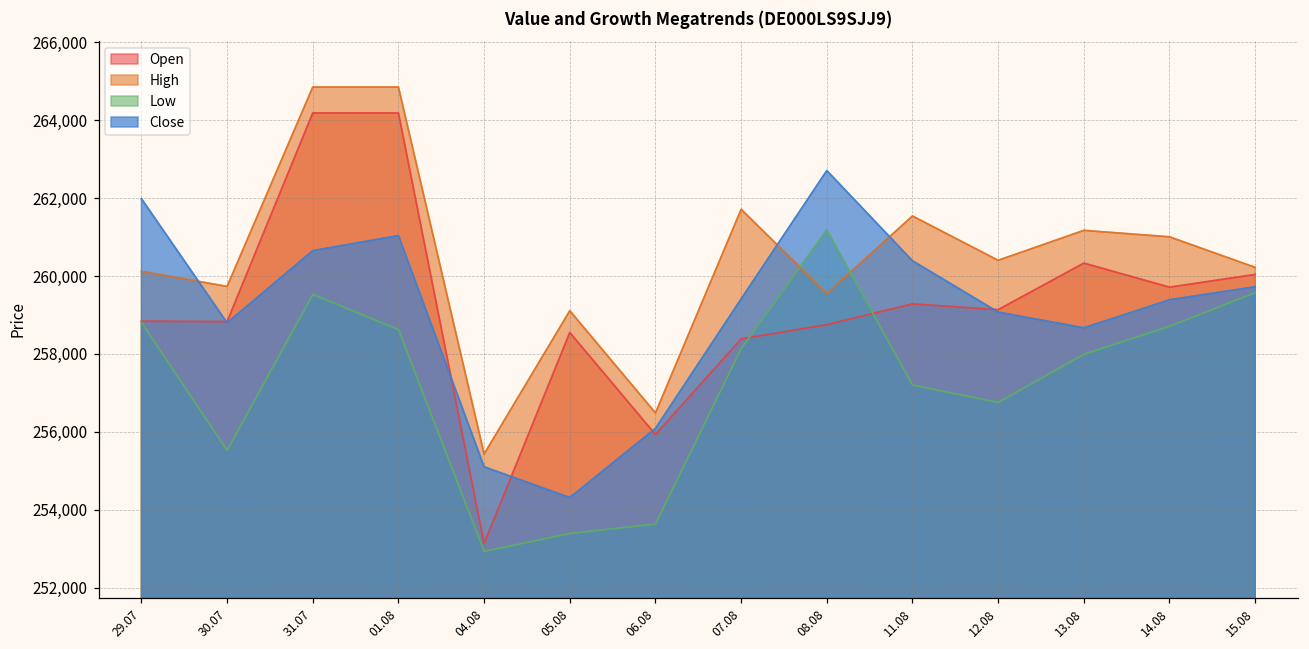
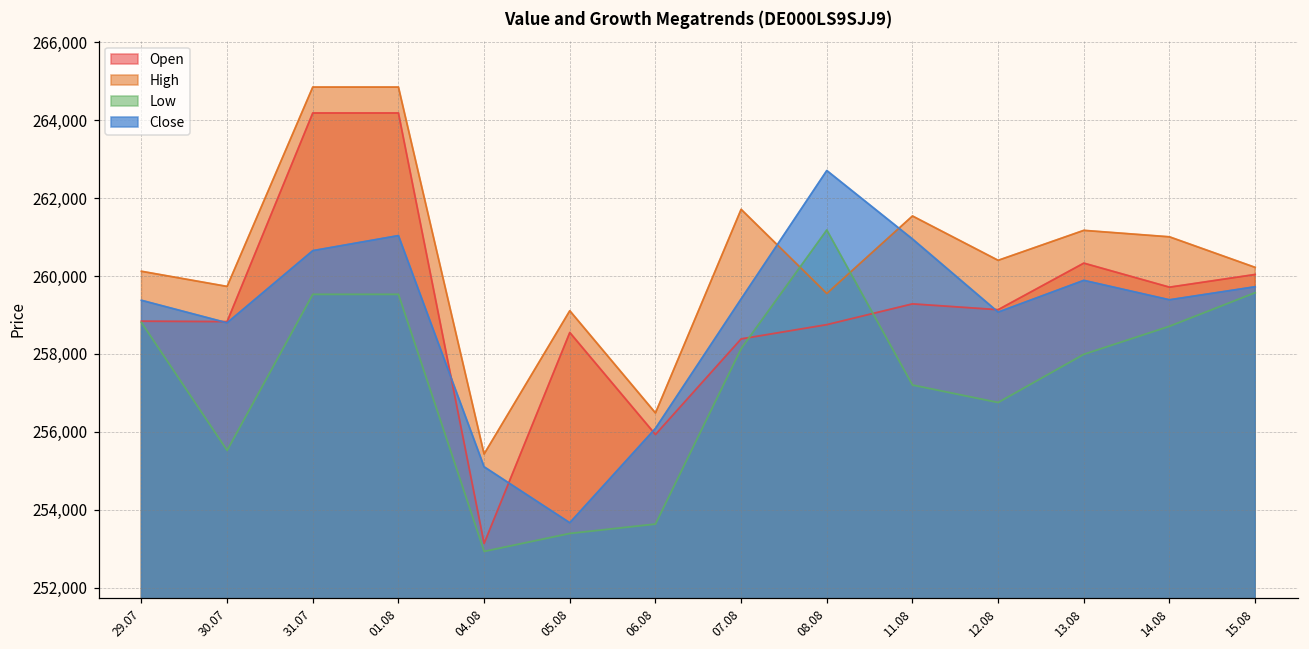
  {
    "Low": {
      "30.07": "255,500",
      "31.07": "259,500",
-     "01.08": "258,600",
+     "01.08": "259,500",
      "04.08": "252,900",
      "05.08": "253,400",
      "06.08": "253,600",
      "07.08": "258,100",
      "08.08": "261,200",
      "11.08": "257,200",
      "12.08": "256,800",
      "13.08": "258,000",
      "14.08": "258,700",
      "15.08": "259,600"
    },
    "Close": {
-     "29.07": "262,000",
+     "29.07": "259,400",
      "31.07": "260,700",
      "01.08": "261,000",
      "04.08": "255,100",
-     "05.08": "254,300",
+     "05.08": "253,700",
      "06.08": "256,100",
      "07.08": "259,400",
      "08.08": "262,700",
-     "11.08": "260,400",
-     "13.08": "258,700",
+     "11.08": "261,000",
+     "13.08": "259,900",
      "14.08": "259,400",
      "15.08": "259,700"
    }
  }
